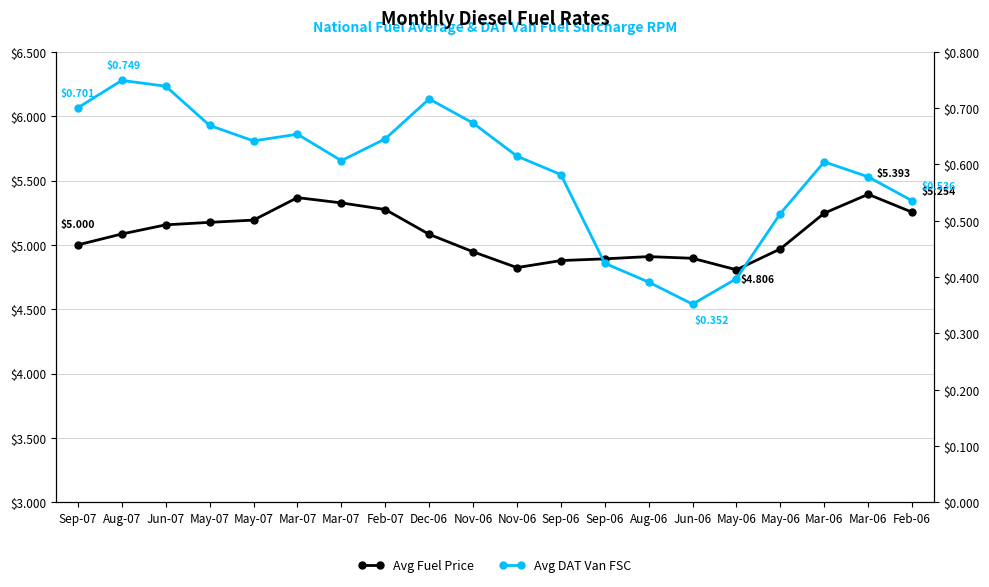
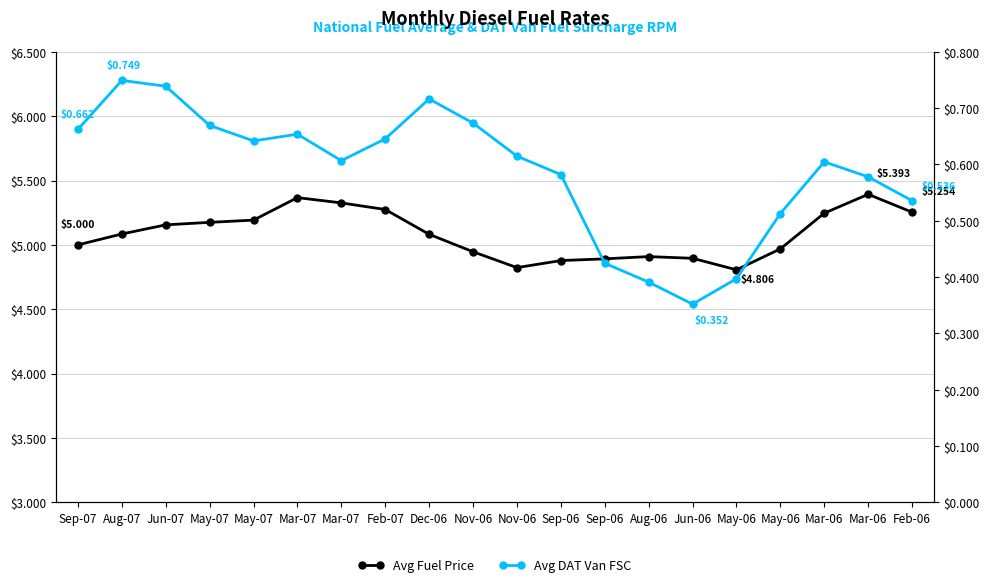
  {
    "Avg Fuel Price": {
      "Sep-07": "$5.000"
    },
    "Avg DAT Van FSC": {
-     "Sep-07": "$0.701",
+     "Sep-07": "$0.662",
      "Aug-07": "$0.749",
      "Jun-06": "$0.352"
    }
  }
